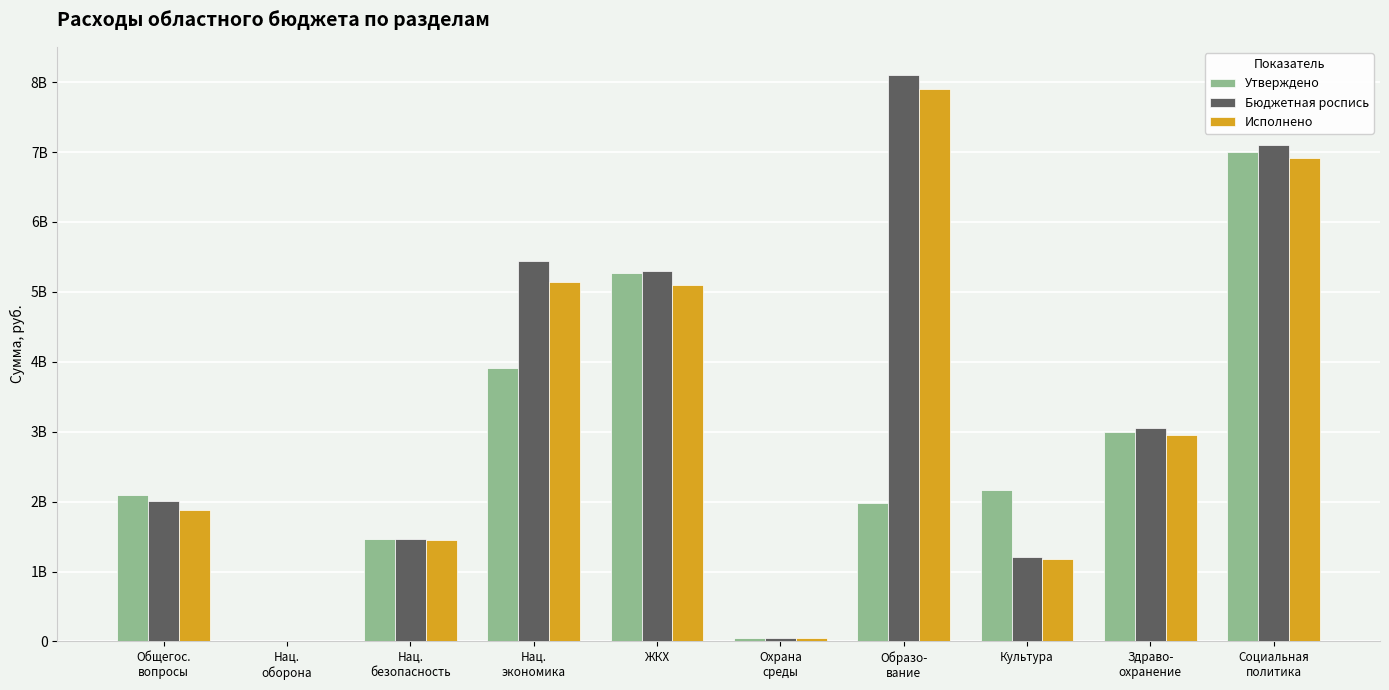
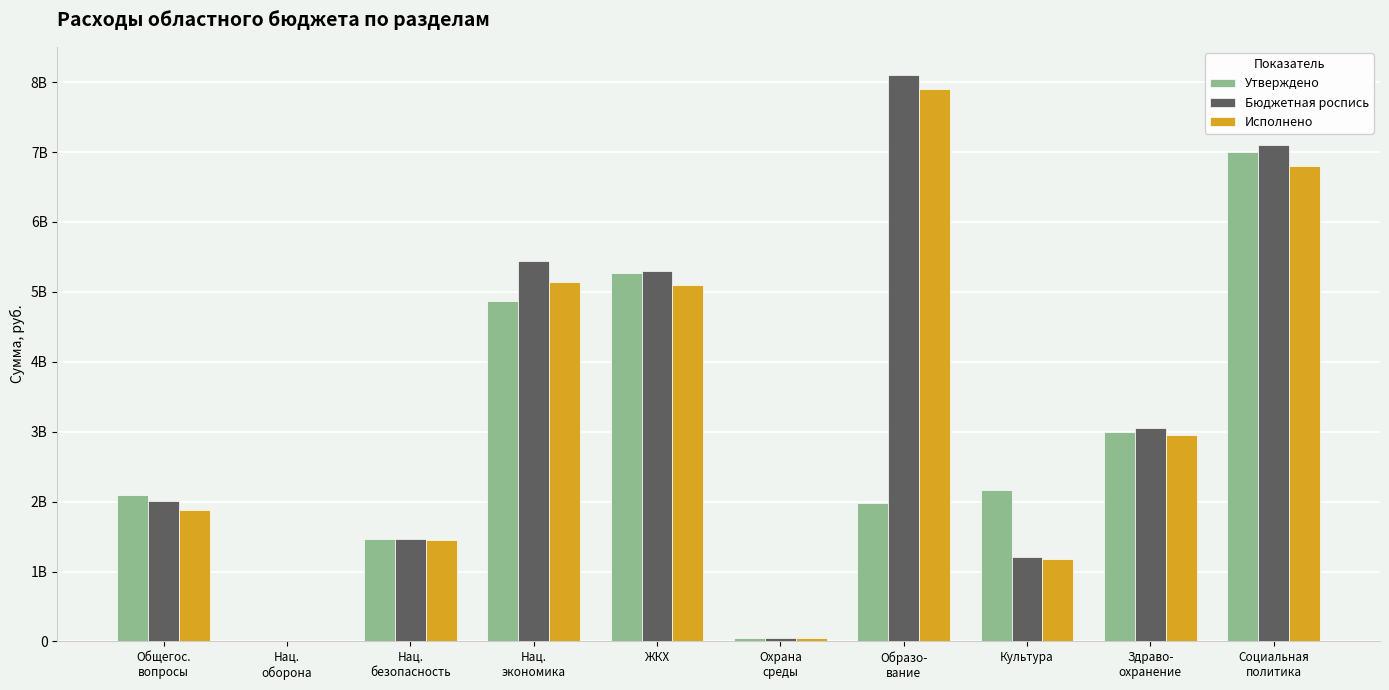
  {
    "Утверждено": {
      "Общегос. вопросы": 2100000000,
      "Нац. безопасность": 1500000000,
-     "Нац. экономика": 3900000000,
+     "Нац. экономика": 4900000000,
      "ЖКХ": 5300000000,
      "Охрана среды": 100000000,
      "Образо- вание": 2000000000,
      "Культура": 2200000000,
      "Здраво- охранение": 3000000000,
      "Социальная политика": 7000000000
    },
    "Бюджетная роспись": {
      "Общегос. вопросы": 2000000000,
      "Нац. безопасность": 1500000000,
      "Нац. экономика": 5400000000,
      "ЖКХ": 5300000000,
      "Охрана среды": 100000000,
      "Образо- вание": 8100000000,
      "Культура": 1200000000,
      "Здраво- охранение": 3100000000,
      "Социальная политика": 7100000000
    },
    "Исполнено": {
      "Общегос. вопросы": 1900000000,
      "Нац. безопасность": 1500000000,
      "Нац. экономика": 5100000000,
      "ЖКХ": 5100000000,
      "Охрана среды": 0,
      "Образо- вание": 7900000000,
      "Культура": 1200000000,
      "Здраво- охранение": 3000000000,
-     "Социальная политика": 6900000000
+     "Социальная политика": 6800000000
    }
  }
